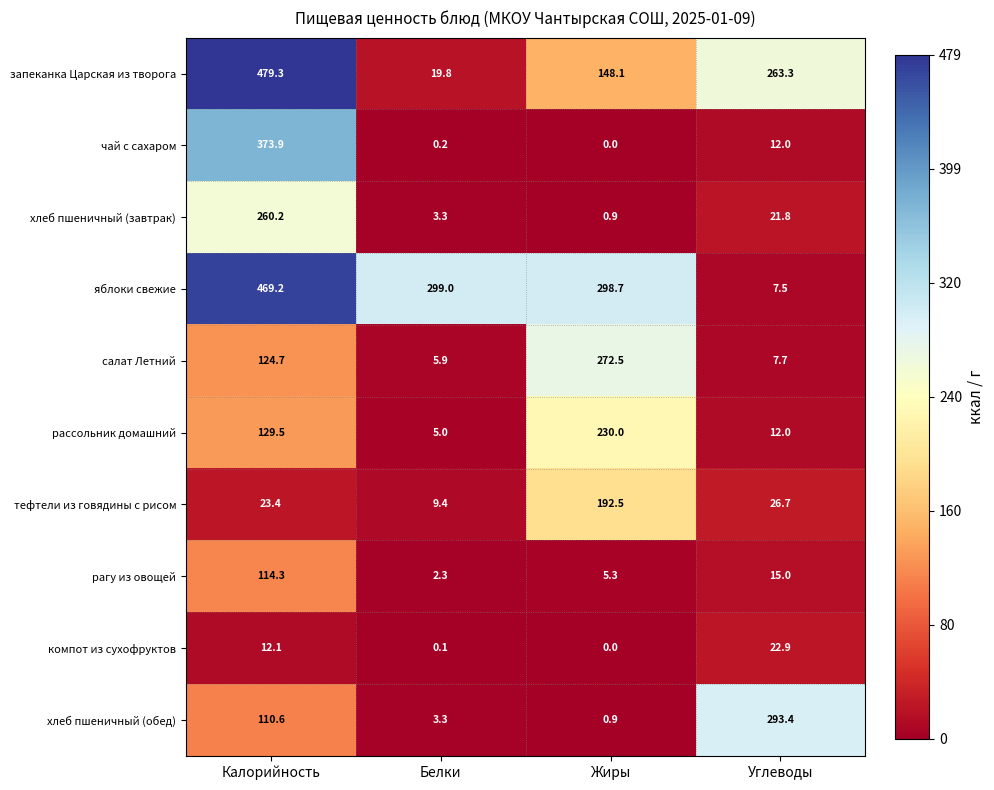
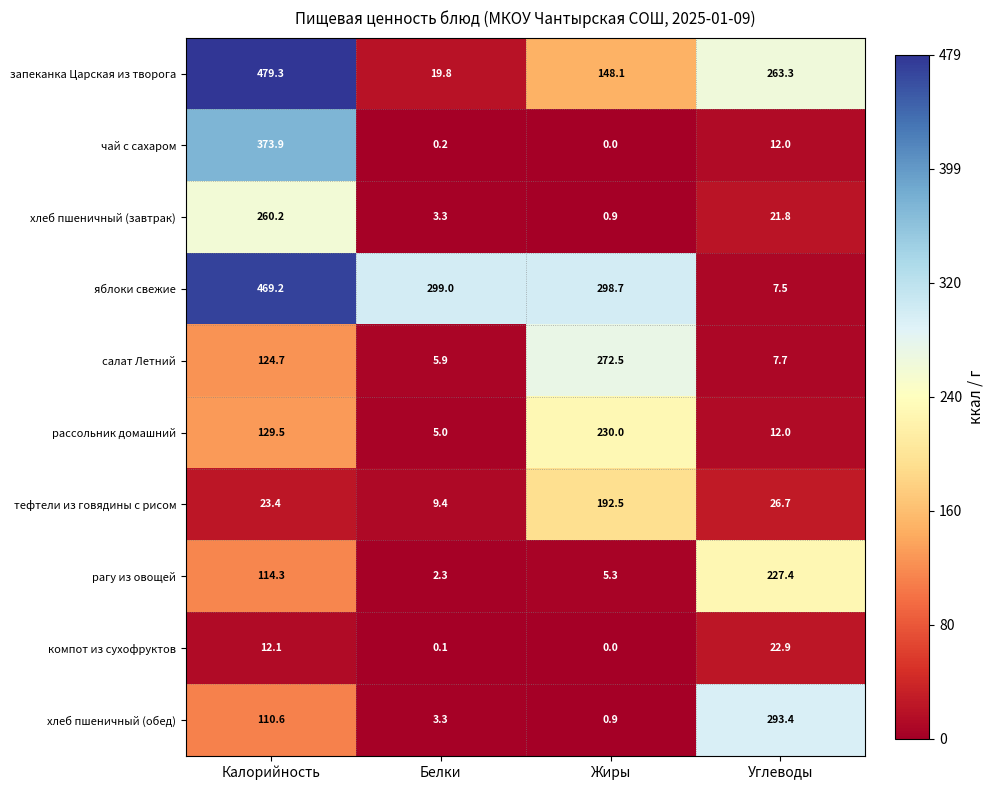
  {
    "запеканка Царская из творога": {
      "Калорийность": 479.3,
      "Белки": 19.8,
      "Жиры": 148.1,
      "Углеводы": 263.3
    },
    "чай с сахаром": {
      "Калорийность": 373.9,
      "Белки": 0.2,
      "Жиры": 0.0,
      "Углеводы": 12.0
    },
    "хлеб пшеничный (завтрак)": {
      "Калорийность": 260.2,
      "Белки": 3.3,
      "Жиры": 0.9,
      "Углеводы": 21.8
    },
    "яблоки свежие": {
      "Калорийность": 469.2,
      "Белки": 299.0,
      "Жиры": 298.7,
      "Углеводы": 7.5
    },
    "салат Летний": {
      "Калорийность": 124.7,
      "Белки": 5.9,
      "Жиры": 272.5,
      "Углеводы": 7.7
    },
    "рассольник домашний": {
      "Калорийность": 129.5,
      "Белки": 5.0,
      "Жиры": 230.0,
      "Углеводы": 12.0
    },
    "тефтели из говядины с рисом": {
      "Калорийность": 23.4,
      "Белки": 9.4,
      "Жиры": 192.5,
      "Углеводы": 26.7
    },
    "рагу из овощей": {
      "Калорийность": 114.3,
      "Белки": 2.3,
      "Жиры": 5.3,
-     "Углеводы": 15.0
+     "Углеводы": 227.4
    },
    "компот из сухофруктов": {
      "Калорийность": 12.1,
      "Белки": 0.1,
      "Жиры": 0.0,
      "Углеводы": 22.9
    },
    "хлеб пшеничный (обед)": {
      "Калорийность": 110.6,
      "Белки": 3.3,
      "Жиры": 0.9,
      "Углеводы": 293.4
    }
  }
